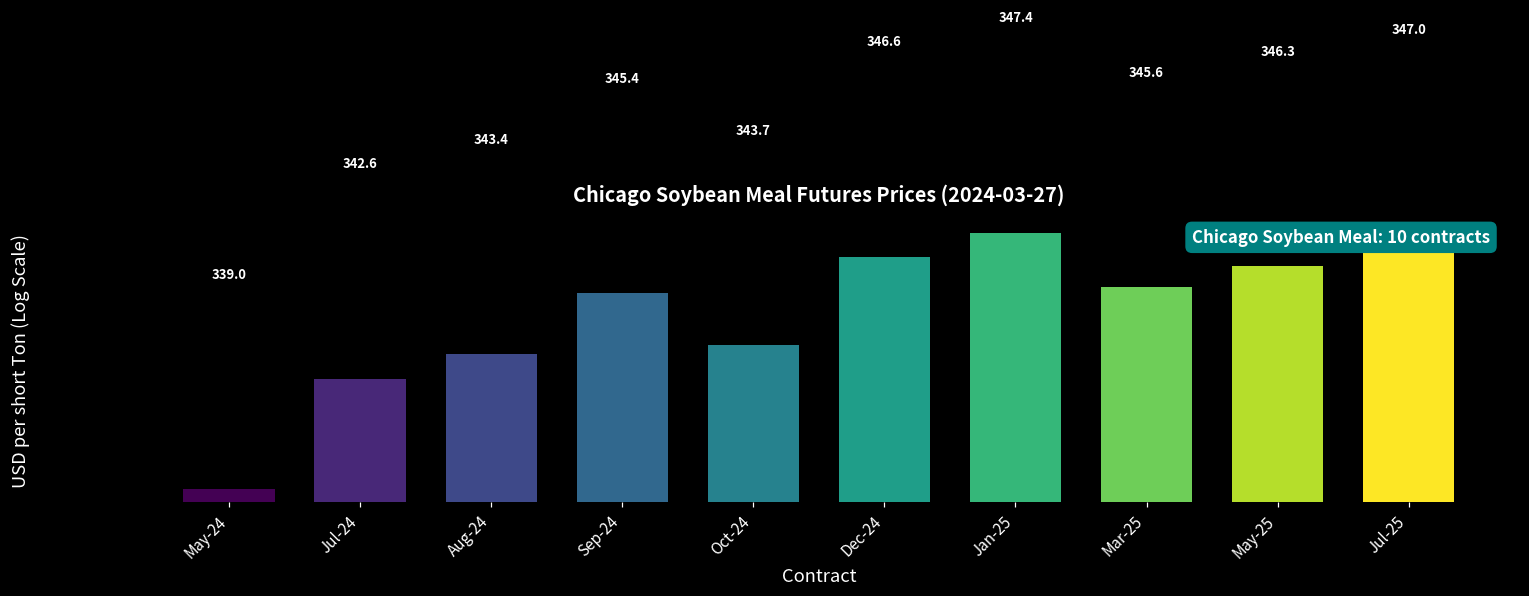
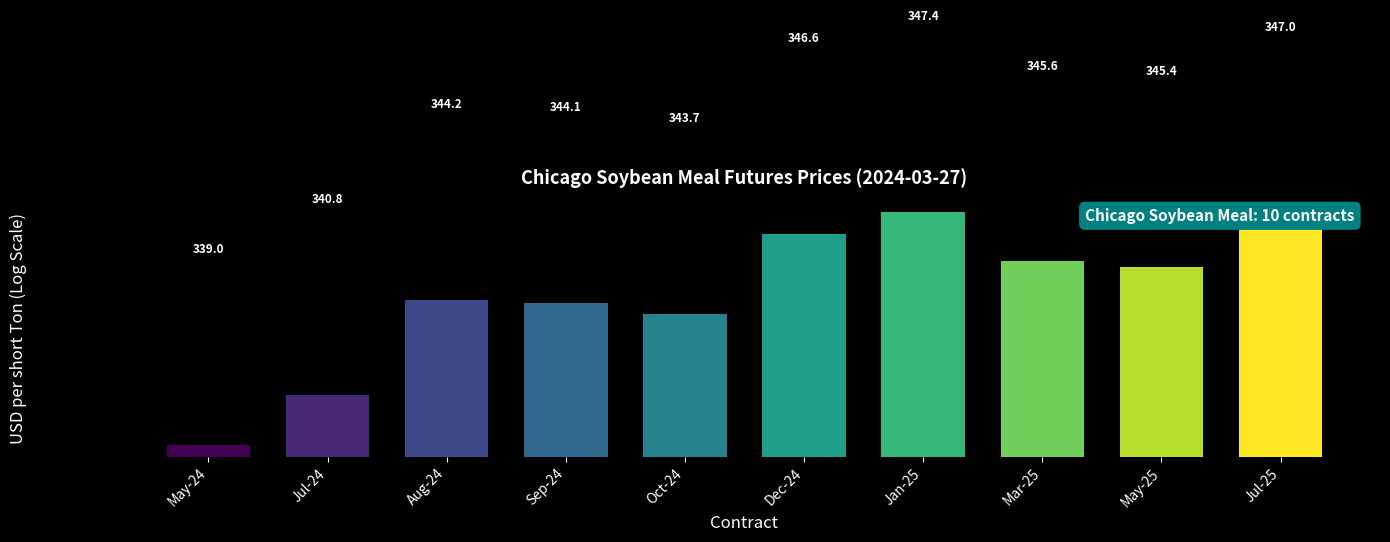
  {
-   "Jul-24": 342.6,
-   "Aug-24": 343.4,
-   "Sep-24": 345.4,
-   "May-25": 346.3
+   "Jul-24": 340.8,
+   "Aug-24": 344.2,
+   "Sep-24": 344.1,
+   "May-25": 345.4
  }
